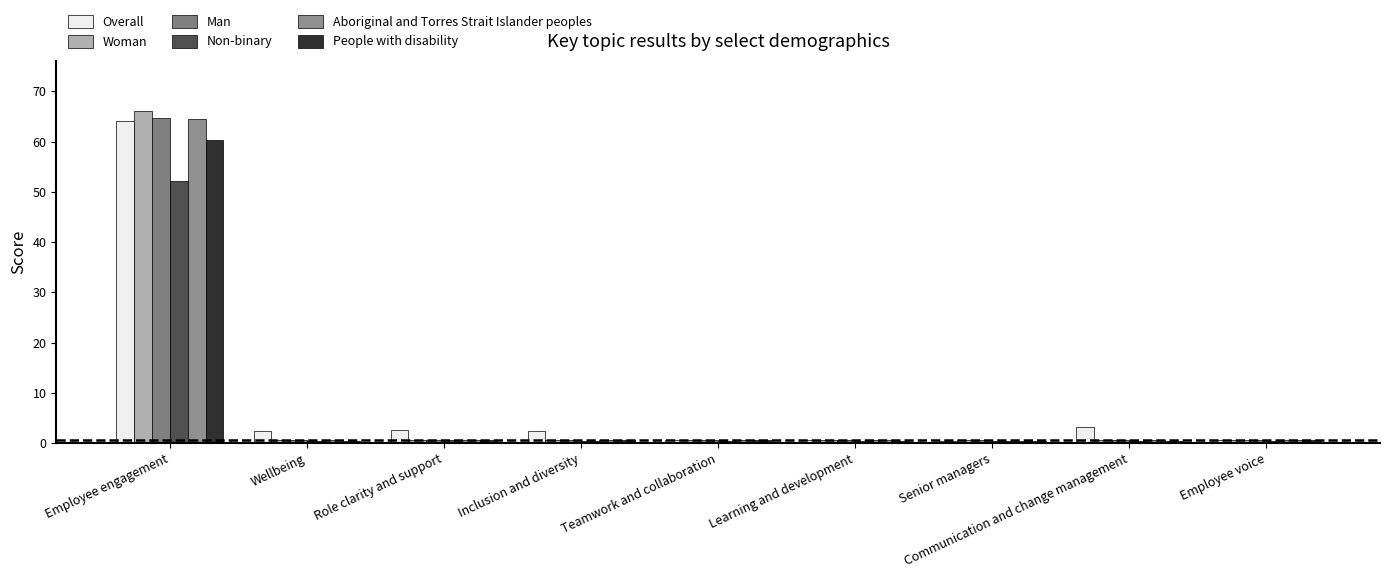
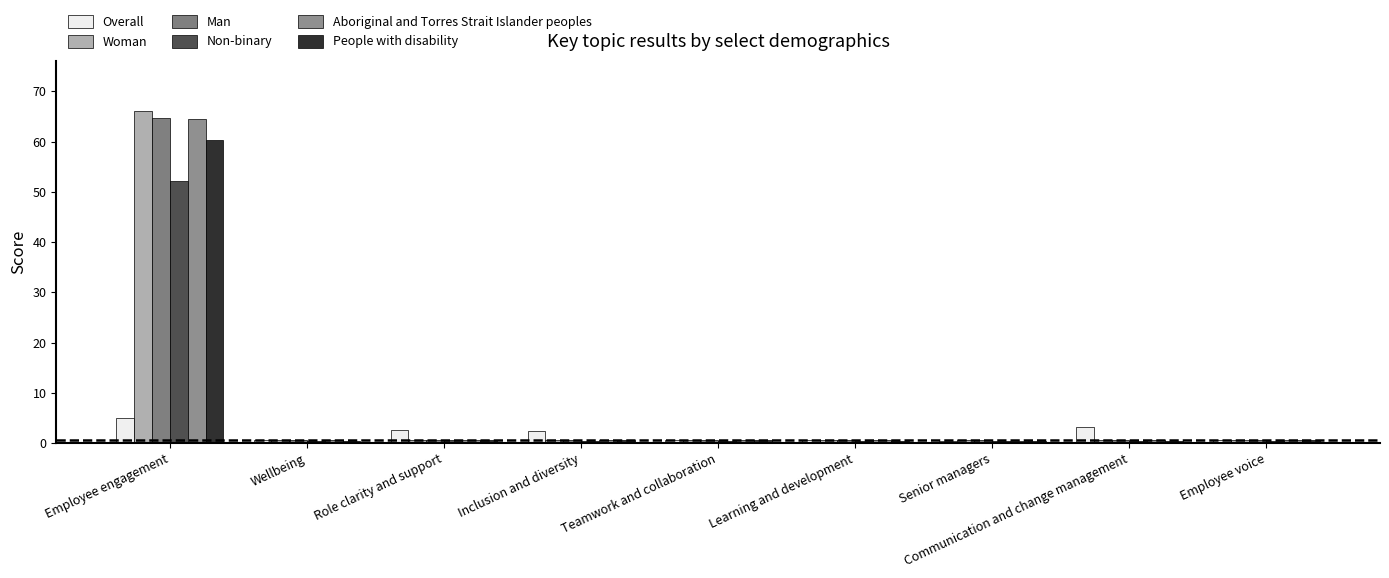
  {
    "Overall": {
-     "Employee engagement": 64,
-     "Wellbeing": 2,
+     "Employee engagement": 5,
+     "Wellbeing": 1,
      "Role clarity and support": 3,
      "Inclusion and diversity": 2,
      "Teamwork and collaboration": 1,
      "Learning and development": 1,
      "Senior managers": 1,
      "Communication and change management": 3,
      "Employee voice": 1
    }
  }
